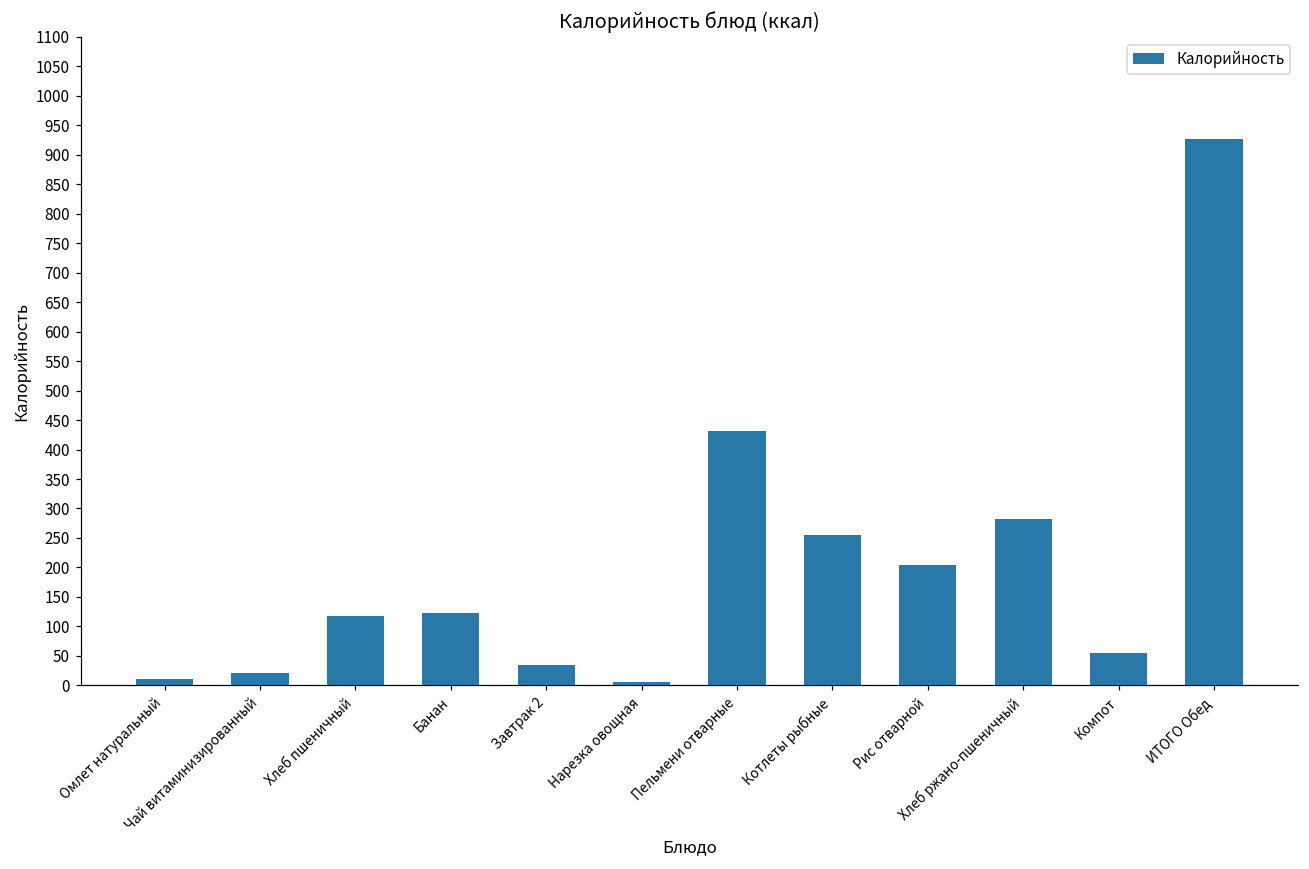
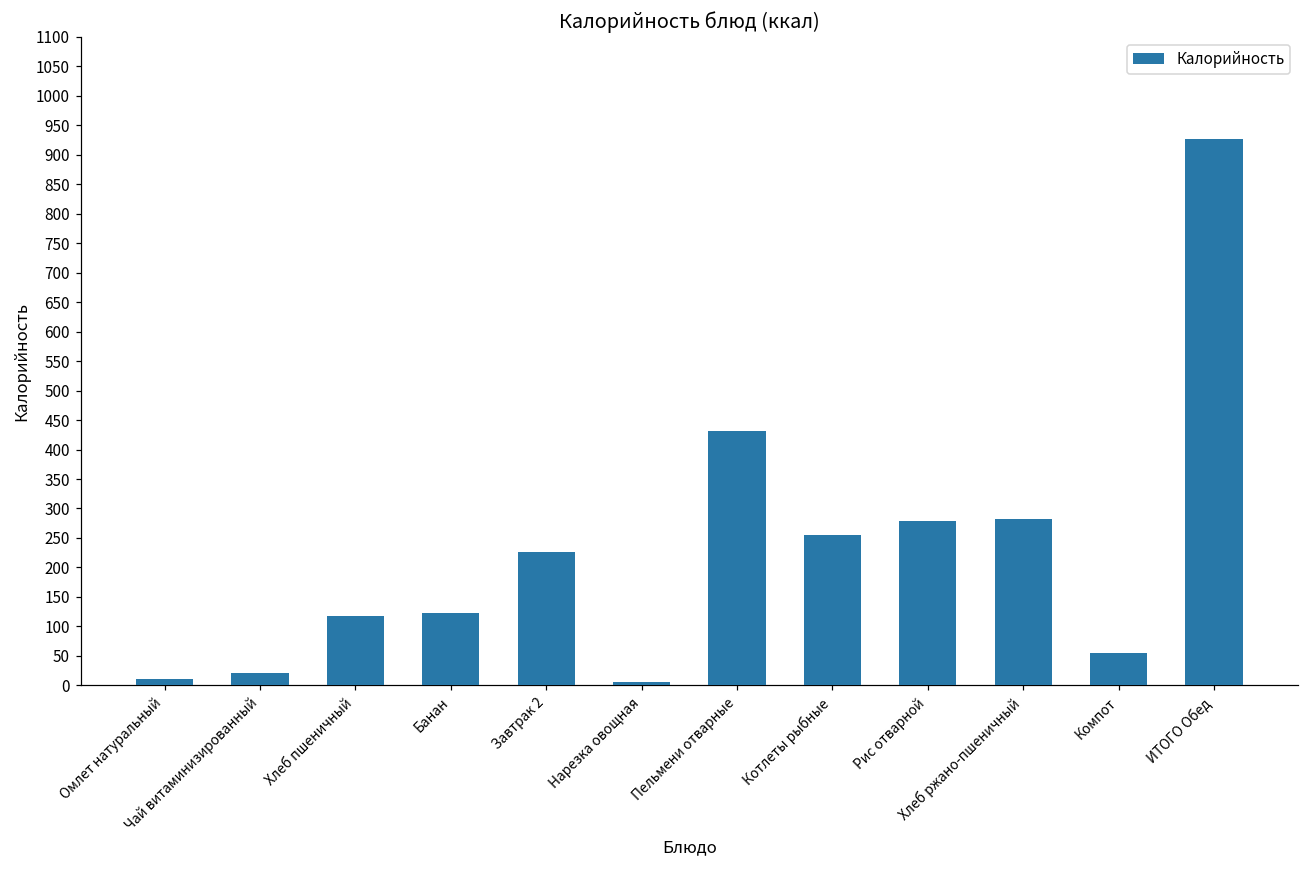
  {
    "Омлет натуральный": 10,
    "Чай витаминизированный": 20,
    "Хлеб пшеничный": 120,
    "Банан": 120,
-   "Завтрак 2": 40,
+   "Завтрак 2": 230,
    "Нарезка овощная": 10,
    "Пельмени отварные": 430,
    "Котлеты рыбные": 260,
-   "Рис отварной": 200,
+   "Рис отварной": 280,
    "Хлеб ржано-пшеничный": 280,
    "Компот": 60,
    "ИТОГО Обед": 930
  }
